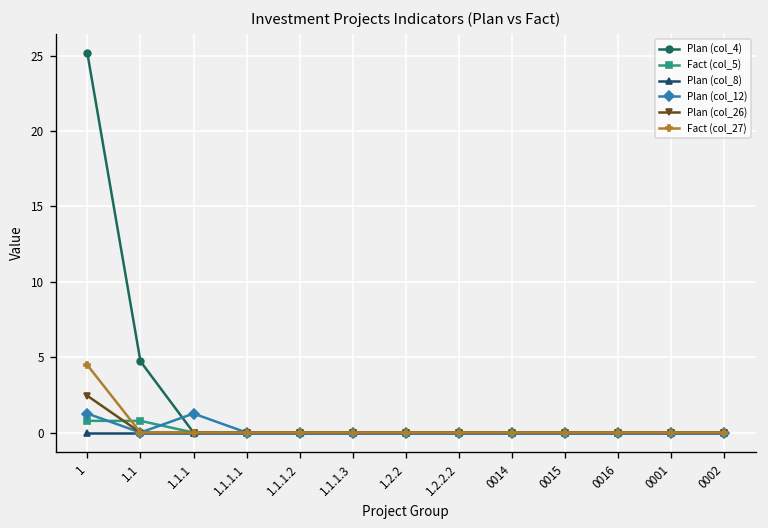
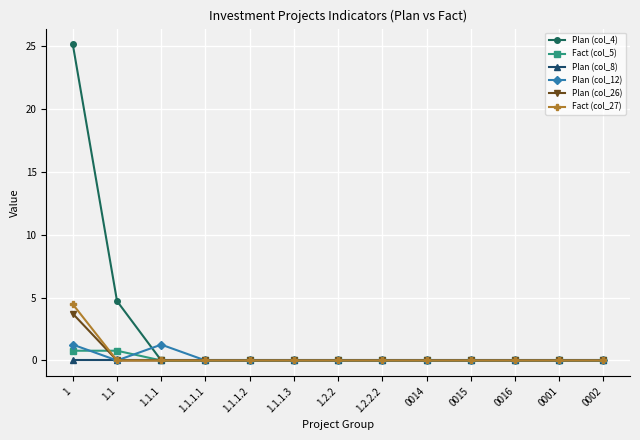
  {
    "Plan (col_26)": {
-     "1": 2.4
+     "1": 3.7
    },
    "Fact (col_27)": {
      "1": 4.5
    }
  }
